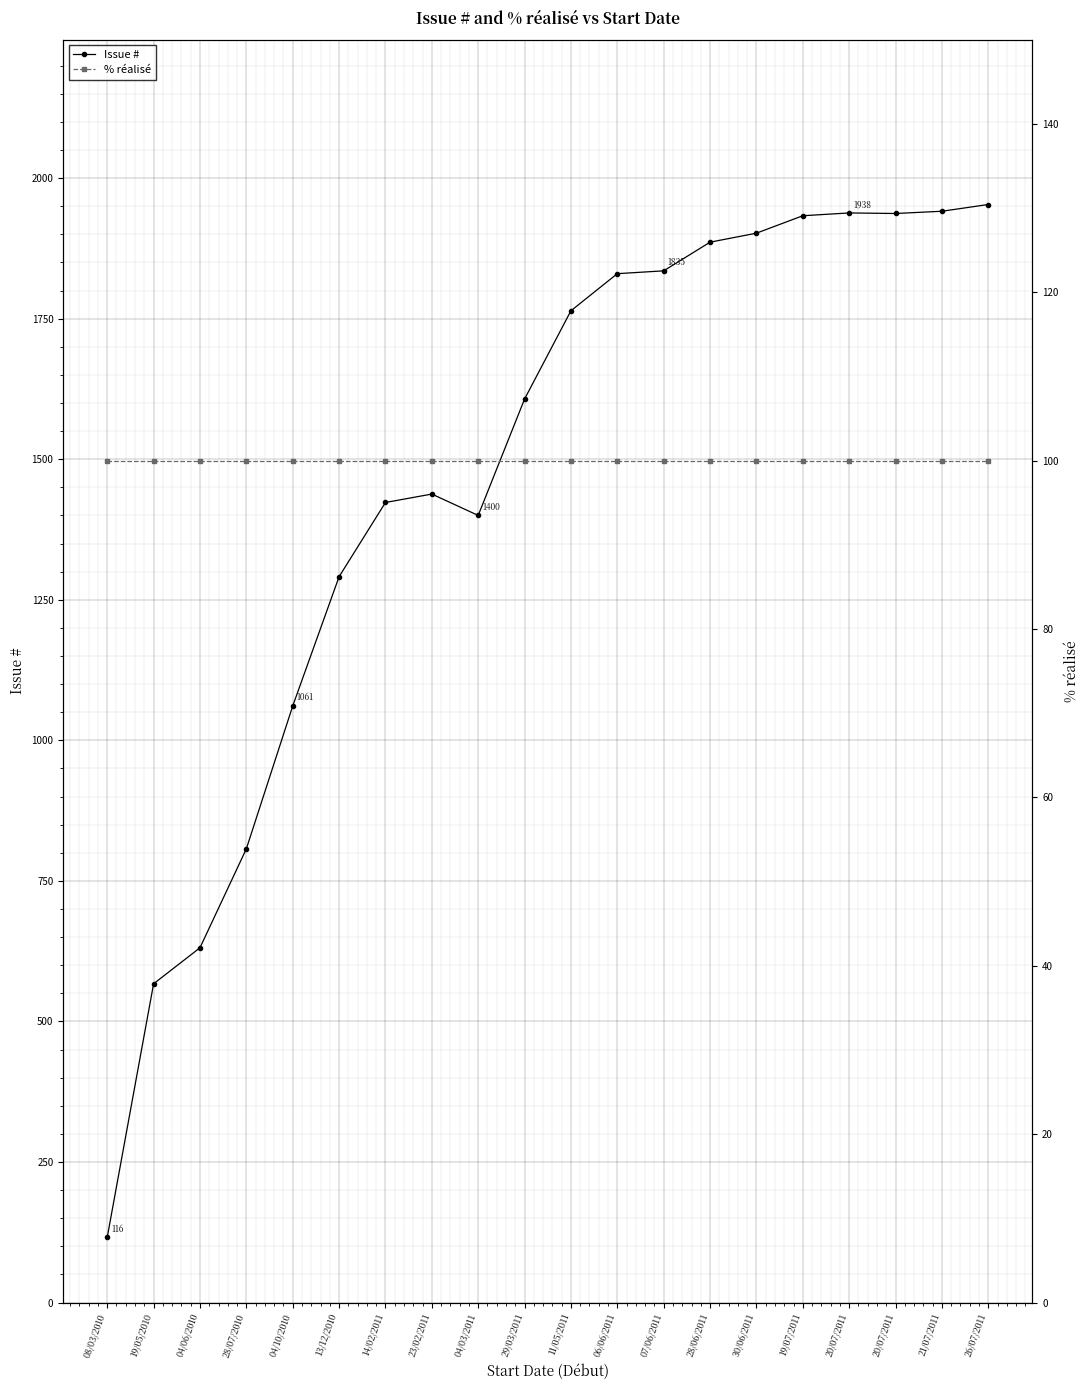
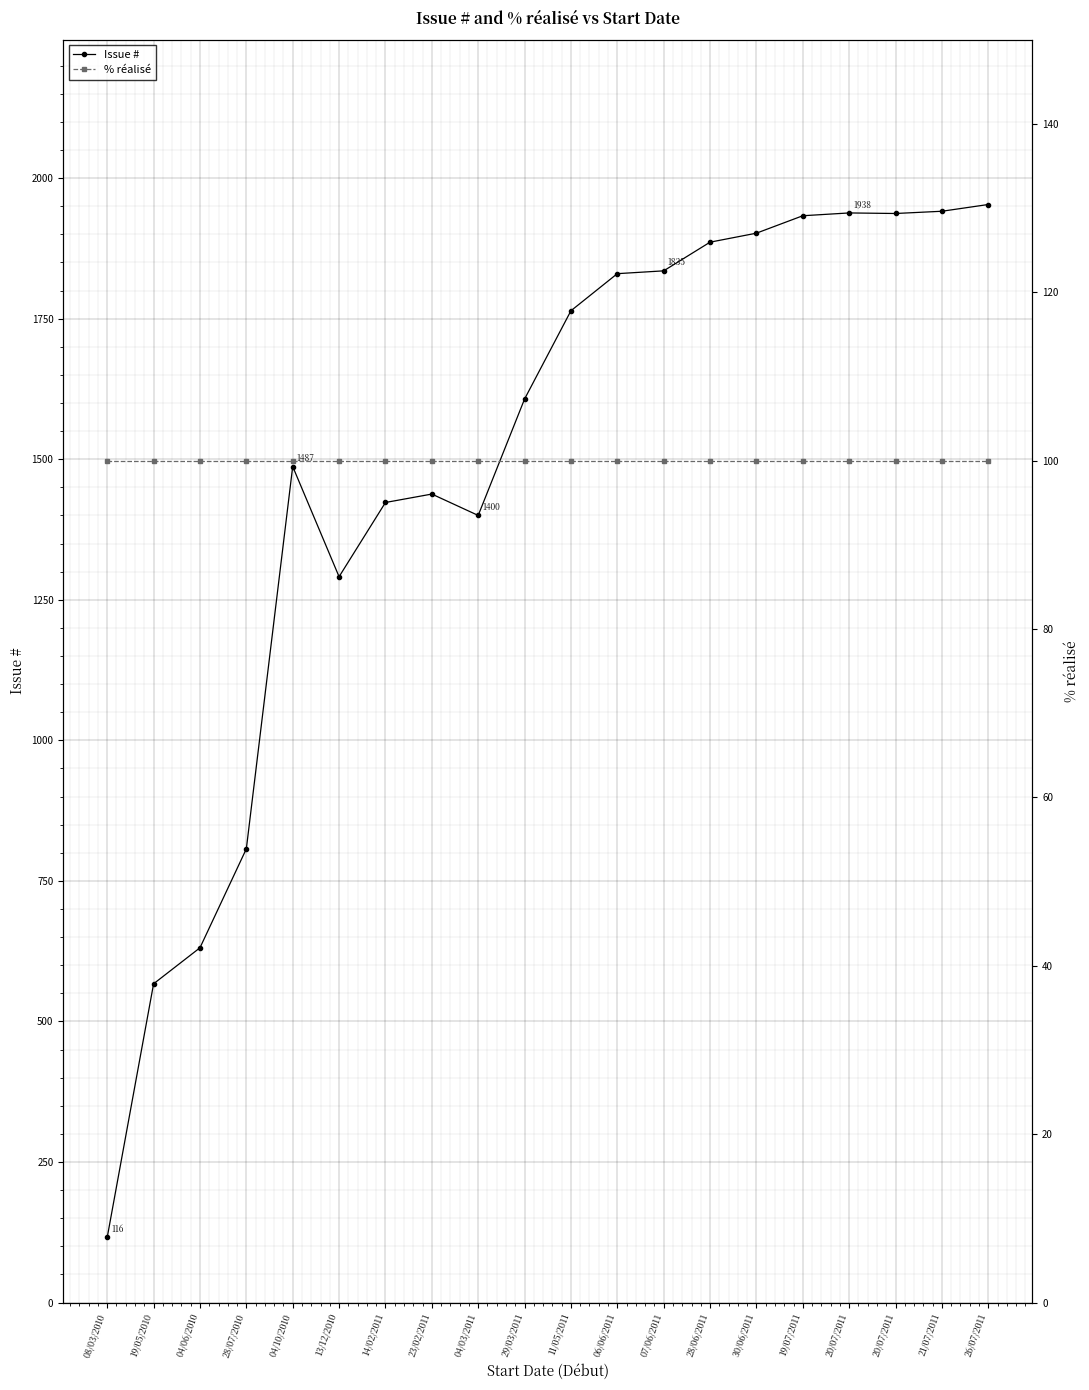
  {
    "Issue #": {
      "08/03/2010": 116,
-     "04/10/2010": 1061,
+     "04/10/2010": 1487,
      "04/03/2011": 1400,
      "07/06/2011": 1835
    }
  }
